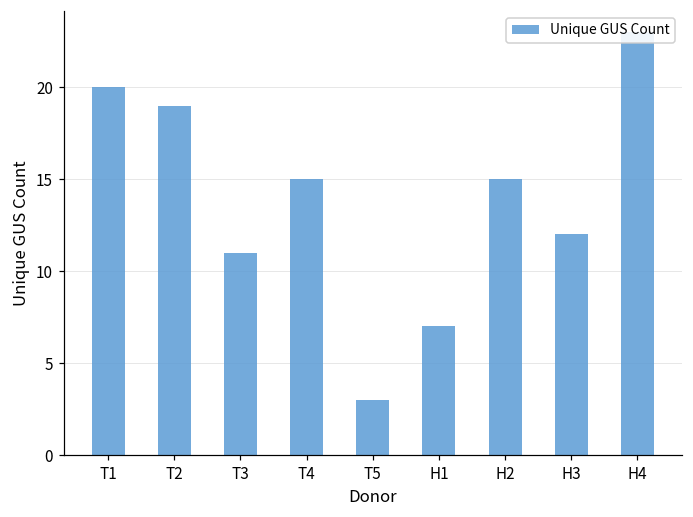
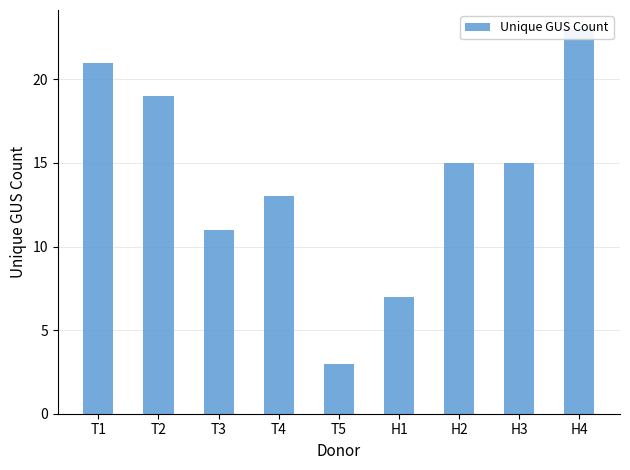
  {
-   "T1": 20,
+   "T1": 21,
    "T2": 19,
    "T3": 11,
-   "T4": 15,
+   "T4": 13,
    "T5": 3,
    "H1": 7,
    "H2": 15,
-   "H3": 12
+   "H3": 15
  }
